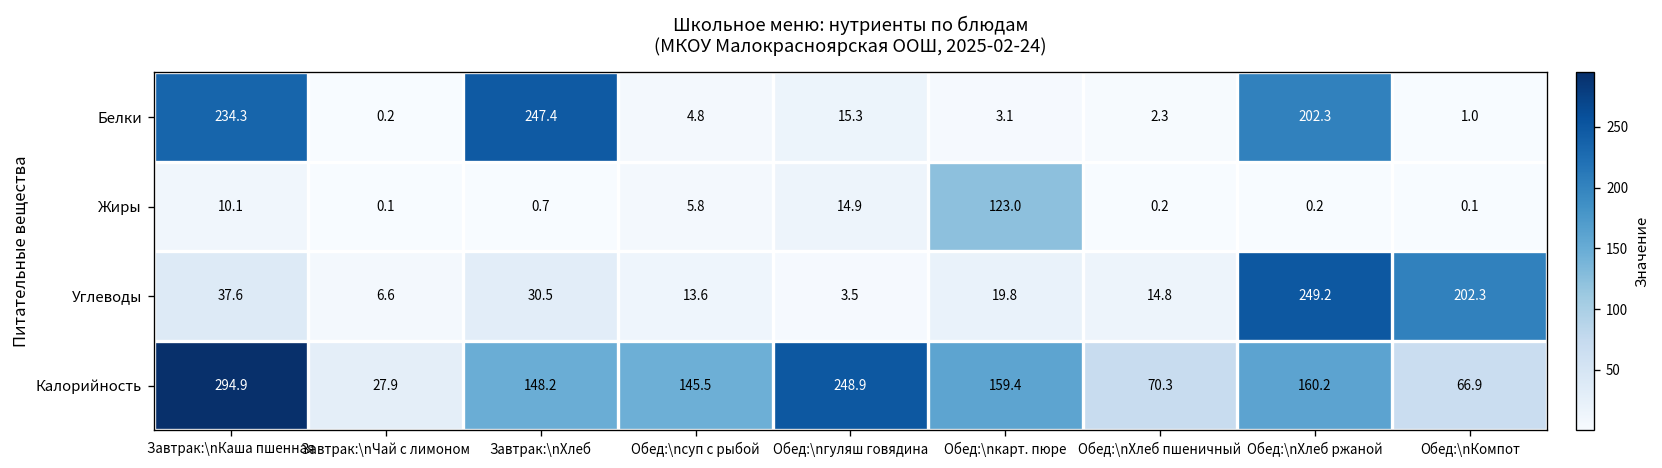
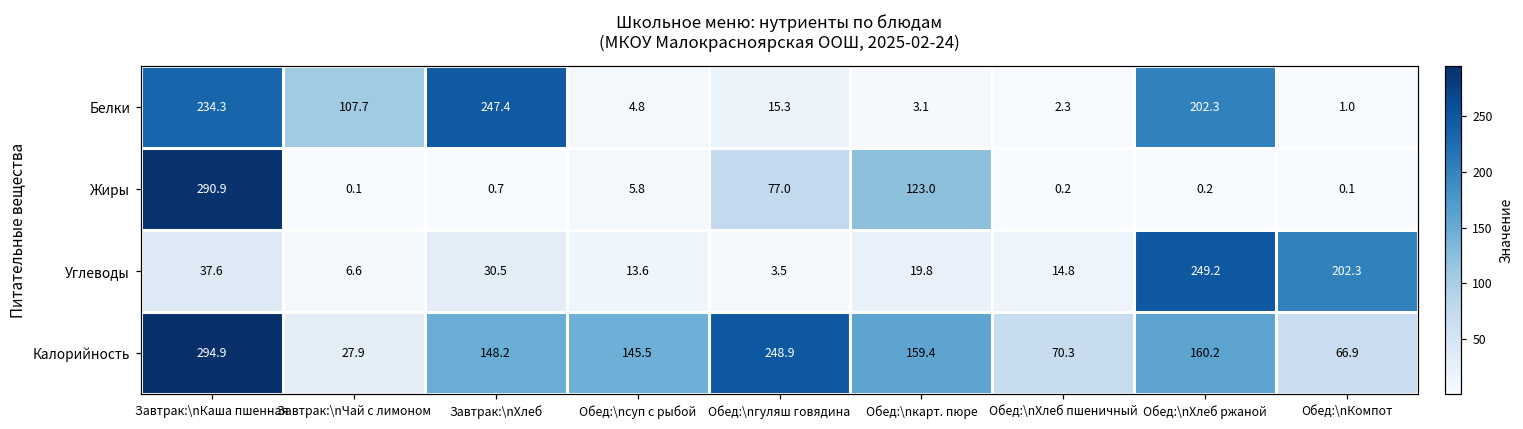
  {
    "Белки": {
      "Завтрак:\\nКаша пшенная": 234.3,
-     "Завтрак:\\nЧай с лимоном": 0.2,
+     "Завтрак:\\nЧай с лимоном": 107.7,
      "Завтрак:\\nХлеб": 247.4,
      "Обед:\\nсуп с рыбой": 4.8,
      "Обед:\\nгуляш говядина": 15.3,
      "Обед:\\nкарт. пюре": 3.1,
      "Обед:\\nХлеб пшеничный": 2.3,
      "Обед:\\nХлеб ржаной": 202.3,
      "Обед:\\nКомпот": 1.0
    },
    "Жиры": {
-     "Завтрак:\\nКаша пшенная": 10.1,
+     "Завтрак:\\nКаша пшенная": 290.9,
      "Завтрак:\\nЧай с лимоном": 0.1,
      "Завтрак:\\nХлеб": 0.7,
      "Обед:\\nсуп с рыбой": 5.8,
-     "Обед:\\nгуляш говядина": 14.9,
+     "Обед:\\nгуляш говядина": 77.0,
      "Обед:\\nкарт. пюре": 123.0,
      "Обед:\\nХлеб пшеничный": 0.2,
      "Обед:\\nХлеб ржаной": 0.2,
      "Обед:\\nКомпот": 0.1
    },
    "Углеводы": {
      "Завтрак:\\nКаша пшенная": 37.6,
      "Завтрак:\\nЧай с лимоном": 6.6,
      "Завтрак:\\nХлеб": 30.5,
      "Обед:\\nсуп с рыбой": 13.6,
      "Обед:\\nгуляш говядина": 3.5,
      "Обед:\\nкарт. пюре": 19.8,
      "Обед:\\nХлеб пшеничный": 14.8,
      "Обед:\\nХлеб ржаной": 249.2,
      "Обед:\\nКомпот": 202.3
    },
    "Калорийность": {
      "Завтрак:\\nКаша пшенная": 294.9,
      "Завтрак:\\nЧай с лимоном": 27.9,
      "Завтрак:\\nХлеб": 148.2,
      "Обед:\\nсуп с рыбой": 145.5,
      "Обед:\\nгуляш говядина": 248.9,
      "Обед:\\nкарт. пюре": 159.4,
      "Обед:\\nХлеб пшеничный": 70.3,
      "Обед:\\nХлеб ржаной": 160.2,
      "Обед:\\nКомпот": 66.9
    }
  }
